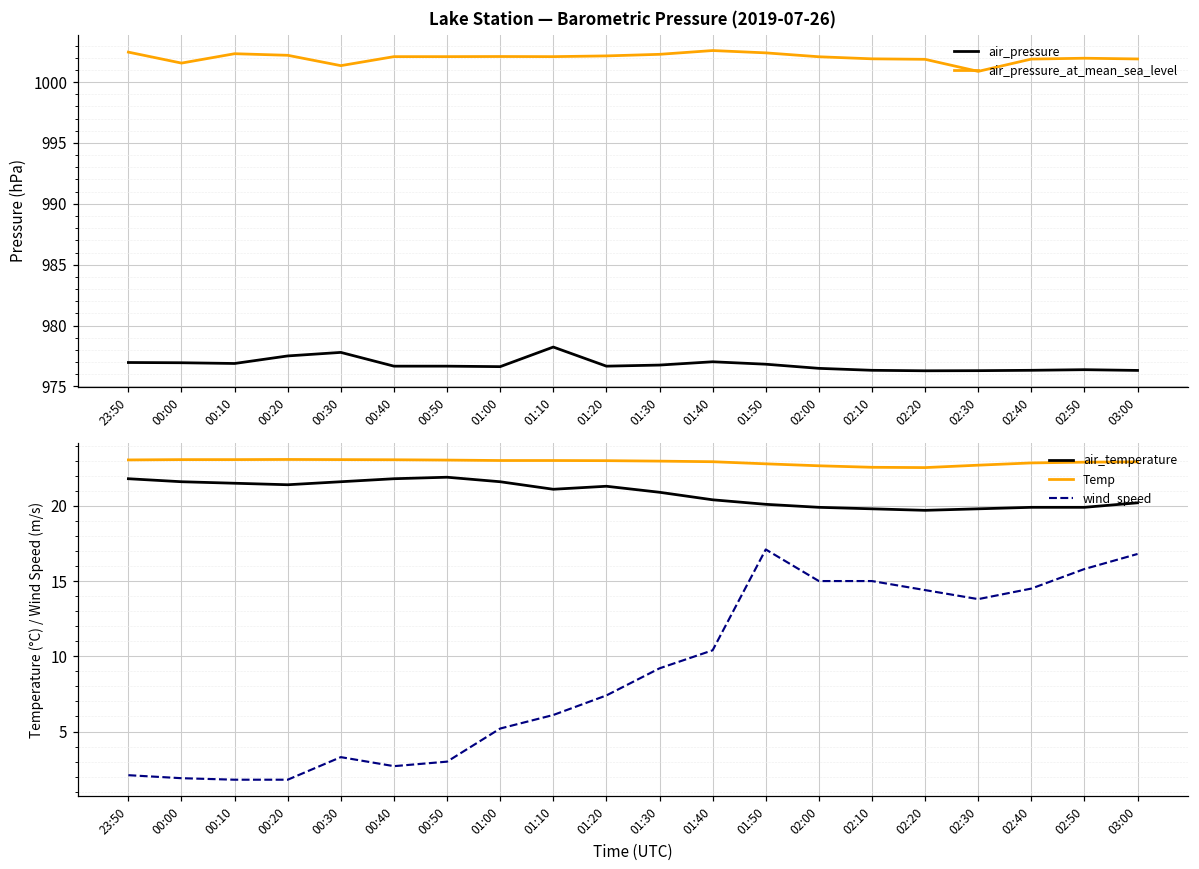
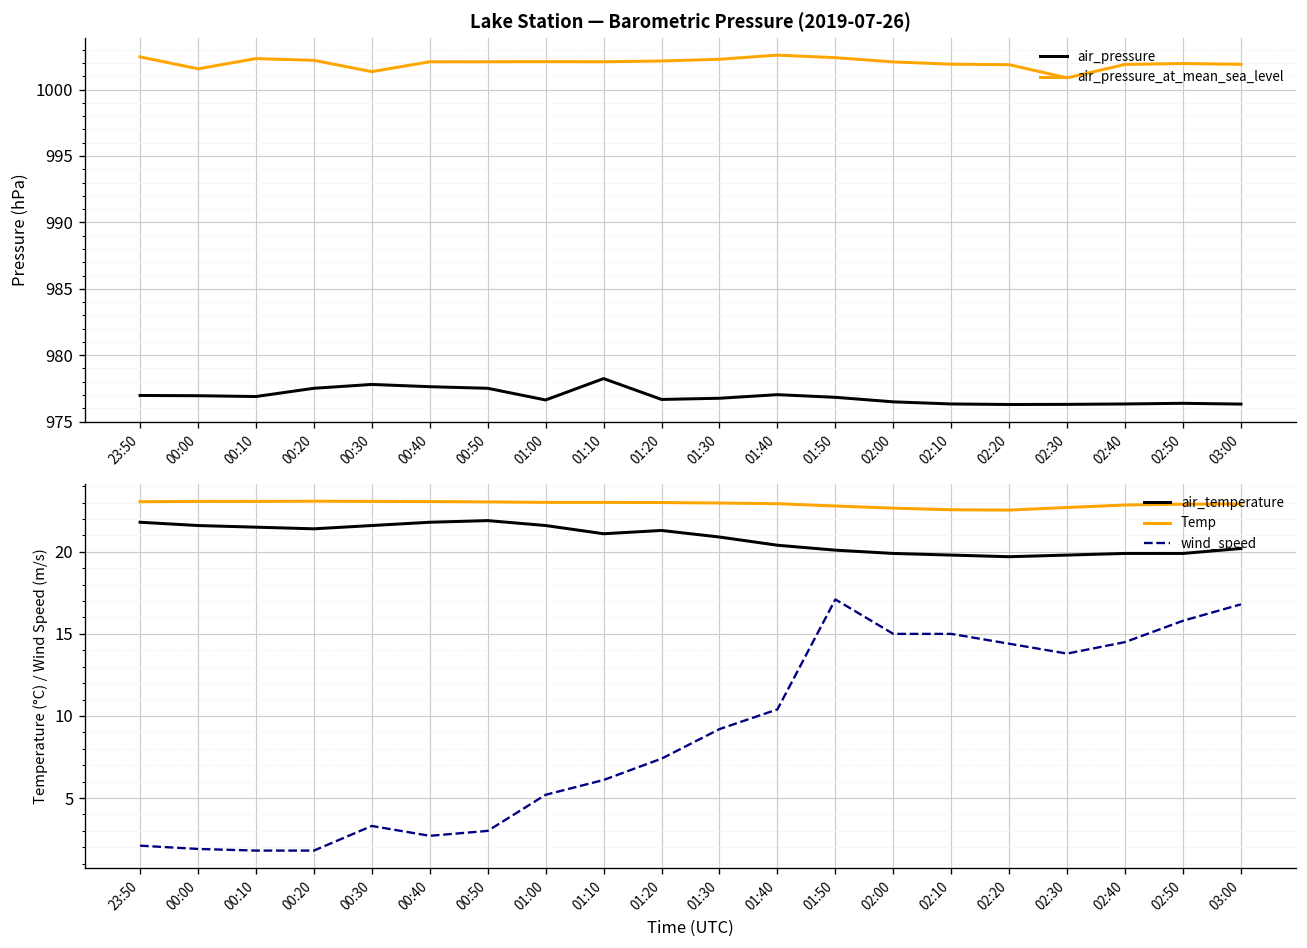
  {
    "Lake Station — Barometric Pressure (2019-07-26)": {
      "air_pressure": {
        "23:50": 977.0,
        "00:00": 977.0,
        "00:10": 976.9,
        "00:20": 977.5,
        "00:30": 977.8,
-       "00:40": 976.7,
-       "00:50": 976.7,
+       "00:40": 977.6,
+       "00:50": 977.5,
        "01:00": 976.6,
        "01:10": 978.2,
        "01:20": 976.7,
        "01:30": 976.8,
        "01:40": 977.0,
        "01:50": 976.8,
        "02:00": 976.5,
        "02:10": 976.3,
        "02:20": 976.3,
        "02:30": 976.3,
        "02:40": 976.3,
        "02:50": 976.4,
        "03:00": 976.3
      },
      "air_pressure_at_mean_sea_level": {
        "23:50": 1002.5,
        "00:00": 1001.6,
        "00:10": 1002.3,
        "00:20": 1002.2,
        "00:30": 1001.4,
        "00:40": 1002.1,
        "00:50": 1002.1,
        "01:00": 1002.1,
        "01:10": 1002.1,
        "01:20": 1002.2,
        "01:30": 1002.3,
        "01:40": 1002.6,
        "01:50": 1002.4,
        "02:00": 1002.1,
        "02:10": 1001.9,
        "02:20": 1001.9,
        "02:30": 1000.9,
        "02:40": 1001.9,
        "02:50": 1002.0,
        "03:00": 1001.9
      }
    }
  }
